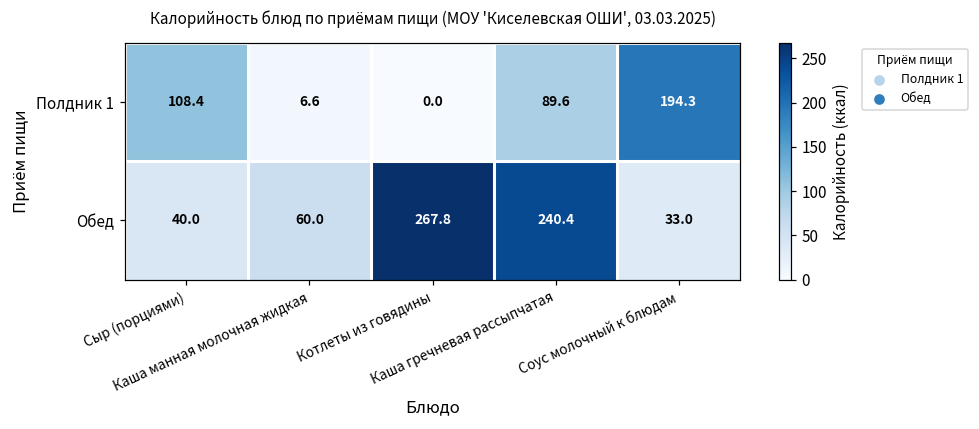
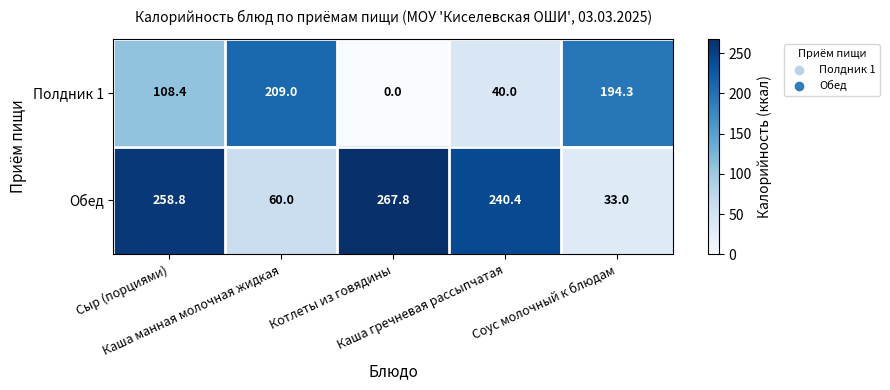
  {
    "Полдник 1": {
      "Сыр (порциями)": 108.4,
-     "Каша манная молочная жидкая": 6.6,
+     "Каша манная молочная жидкая": 209.0,
      "Котлеты из говядины": 0.0,
-     "Каша гречневая рассыпчатая": 89.6,
+     "Каша гречневая рассыпчатая": 40.0,
      "Соус молочный к блюдам": 194.3
    },
    "Обед": {
-     "Сыр (порциями)": 40.0,
+     "Сыр (порциями)": 258.8,
      "Каша манная молочная жидкая": 60.0,
      "Котлеты из говядины": 267.8,
      "Каша гречневая рассыпчатая": 240.4,
      "Соус молочный к блюдам": 33.0
    }
  }
